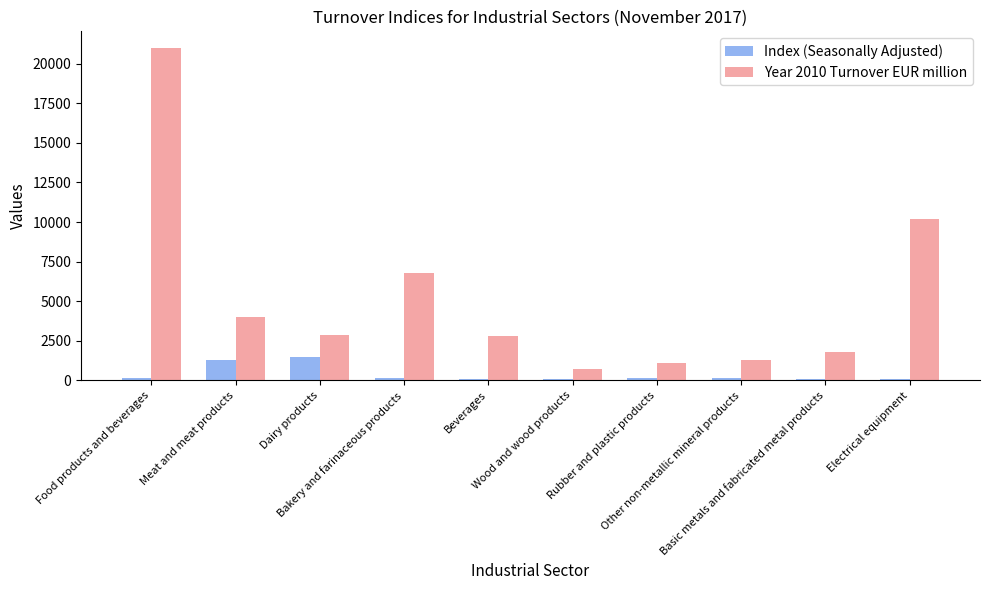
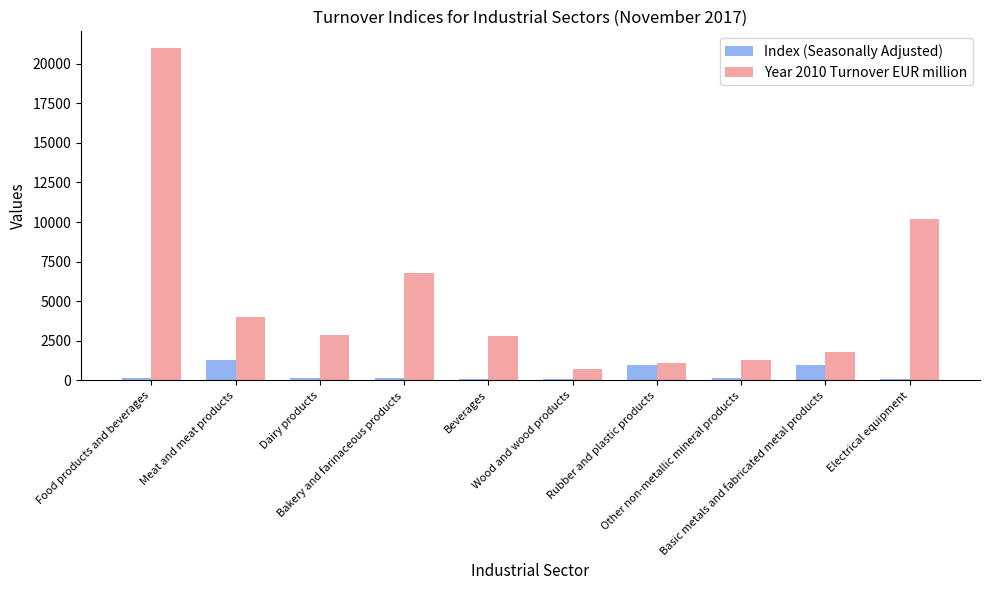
  {
    "Index (Seasonally Adjusted)": {
      "Meat and meat products": 1300,
-     "Dairy products": 1500,
-     "Rubber and plastic products": 100,
-     "Basic metals and fabricated metal products": 100
+     "Dairy products": 200,
+     "Rubber and plastic products": 1000,
+     "Basic metals and fabricated metal products": 1000
    },
    "Year 2010 Turnover EUR million": {
      "Food products and beverages": 21000,
      "Meat and meat products": 4000,
      "Dairy products": 2900,
      "Bakery and farinaceous products": 6800,
      "Beverages": 2800,
      "Wood and wood products": 700,
      "Rubber and plastic products": 1100,
      "Other non-metallic mineral products": 1300,
      "Basic metals and fabricated metal products": 1800,
      "Electrical equipment": 10200
    }
  }
